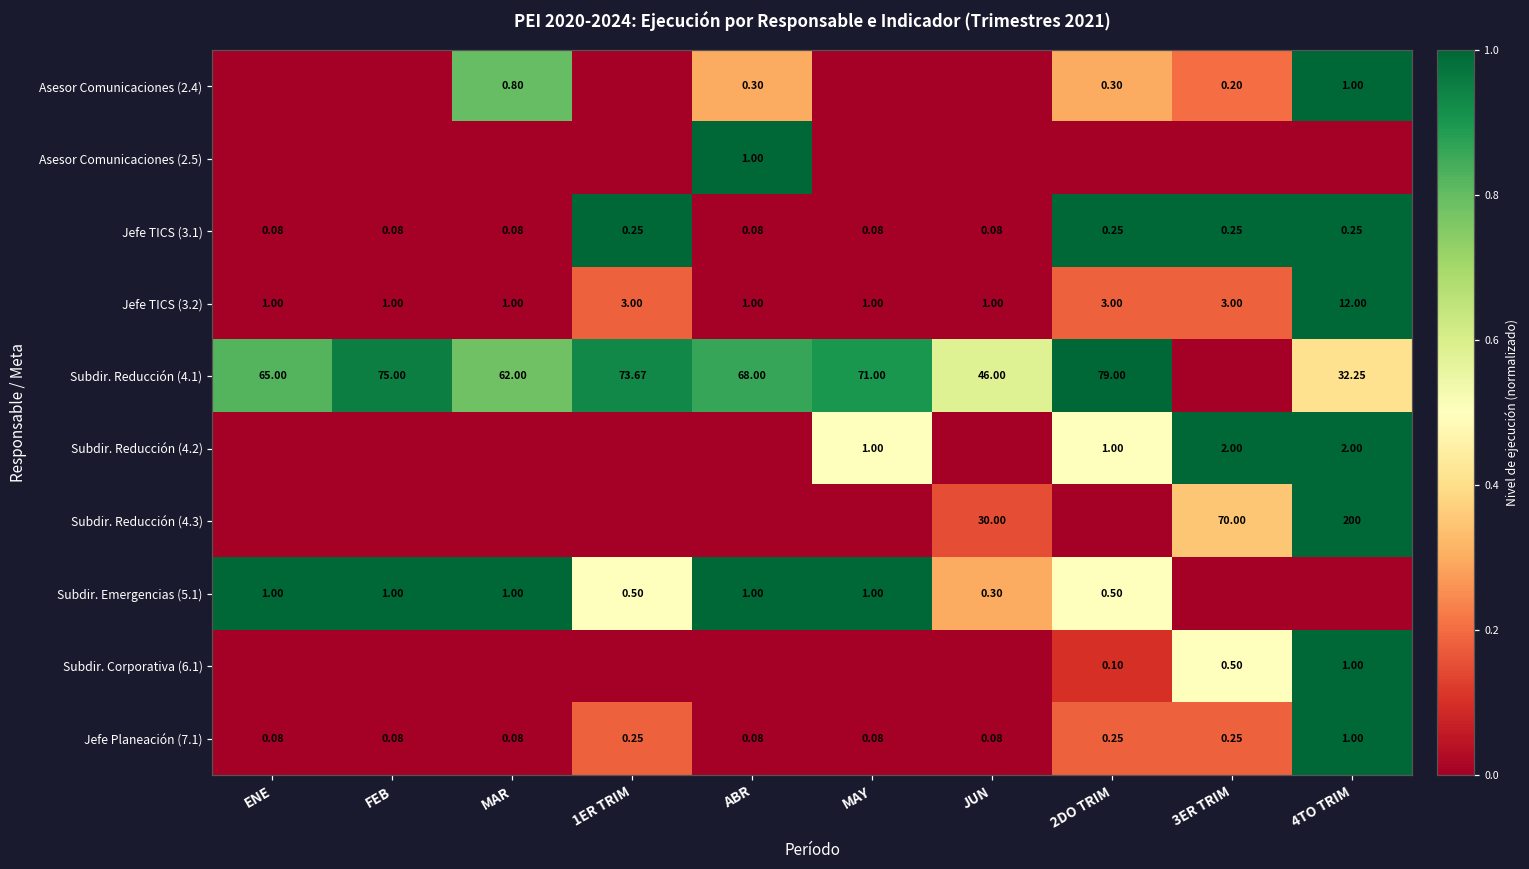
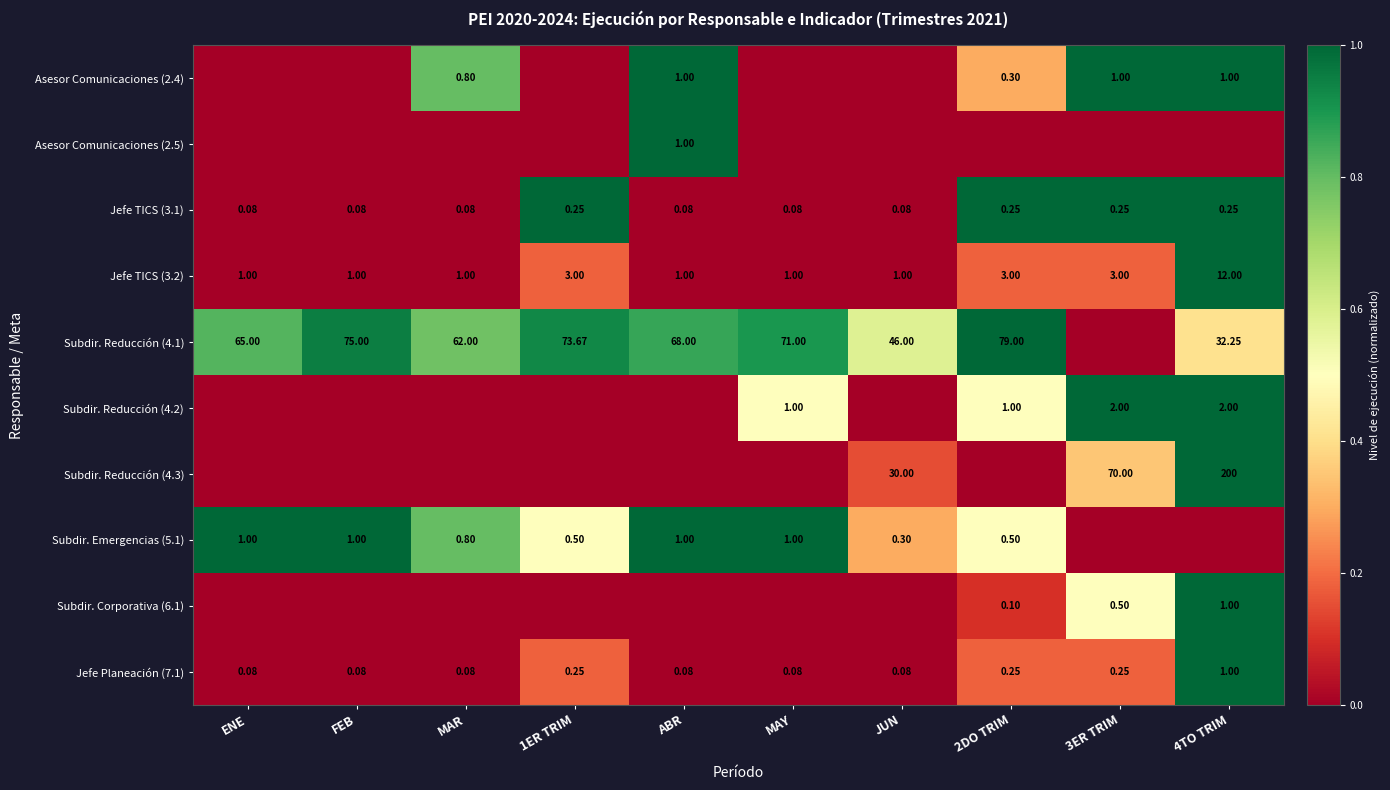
  {
    "Asesor Comunicaciones (2.4)": {
      "MAR": 0.80,
-     "ABR": 0.30,
+     "ABR": 1.00,
      "2DO TRIM": 0.30,
-     "3ER TRIM": 0.20,
+     "3ER TRIM": 1.00,
      "4TO TRIM": 1.00
    },
    "Asesor Comunicaciones (2.5)": {
      "ABR": 1.00
    },
    "Jefe TICS (3.1)": {
      "ENE": 0.08,
      "FEB": 0.08,
      "MAR": 0.08,
      "1ER TRIM": 0.25,
      "ABR": 0.08,
      "MAY": 0.08,
      "JUN": 0.08,
      "2DO TRIM": 0.25,
      "3ER TRIM": 0.25,
      "4TO TRIM": 0.25
    },
    "Jefe TICS (3.2)": {
      "ENE": 1.00,
      "FEB": 1.00,
      "MAR": 1.00,
      "1ER TRIM": 3.00,
      "ABR": 1.00,
      "MAY": 1.00,
      "JUN": 1.00,
      "2DO TRIM": 3.00,
      "3ER TRIM": 3.00,
      "4TO TRIM": 12.00
    },
    "Subdir. Reducción (4.1)": {
      "ENE": 65.00,
      "FEB": 75.00,
      "MAR": 62.00,
      "1ER TRIM": 73.67,
      "ABR": 68.00,
      "MAY": 71.00,
      "JUN": 46.00,
      "2DO TRIM": 79.00,
      "4TO TRIM": 32.25
    },
    "Subdir. Reducción (4.2)": {
      "MAY": 1.00,
      "2DO TRIM": 1.00,
      "3ER TRIM": 2.00,
      "4TO TRIM": 2.00
    },
    "Subdir. Reducción (4.3)": {
      "JUN": 30.00,
      "3ER TRIM": 70.00,
      "4TO TRIM": 200
    },
    "Subdir. Emergencias (5.1)": {
      "ENE": 1.00,
      "FEB": 1.00,
-     "MAR": 1.00,
+     "MAR": 0.80,
      "1ER TRIM": 0.50,
      "ABR": 1.00,
      "MAY": 1.00,
      "JUN": 0.30,
      "2DO TRIM": 0.50
    },
    "Subdir. Corporativa (6.1)": {
      "2DO TRIM": 0.10,
      "3ER TRIM": 0.50,
      "4TO TRIM": 1.00
    },
    "Jefe Planeación (7.1)": {
      "ENE": 0.08,
      "FEB": 0.08,
      "MAR": 0.08,
      "1ER TRIM": 0.25,
      "ABR": 0.08,
      "MAY": 0.08,
      "JUN": 0.08,
      "2DO TRIM": 0.25,
      "3ER TRIM": 0.25,
      "4TO TRIM": 1.00
    }
  }
